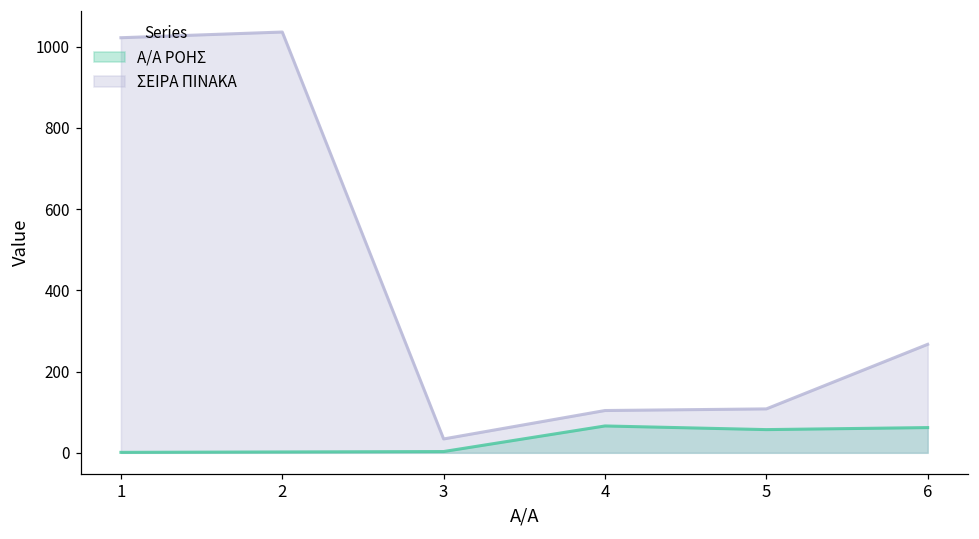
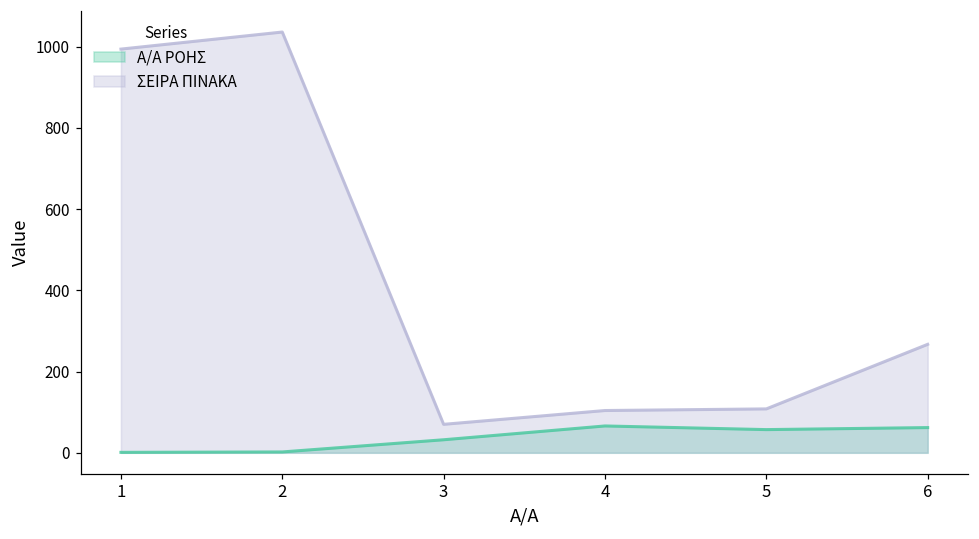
  {
    "Α/Α ΡΟΗΣ": {
      "1": 0,
      "2": 0,
-     "3": 0,
+     "3": 30,
      "4": 70,
      "5": 60,
      "6": 60
    },
    "ΣΕΙΡΑ ΠΙΝΑΚΑ": {
-     "1": 1020,
+     "1": 990,
      "2": 1040,
-     "3": 30,
+     "3": 70,
      "4": 100,
      "5": 110,
      "6": 270
    }
  }
